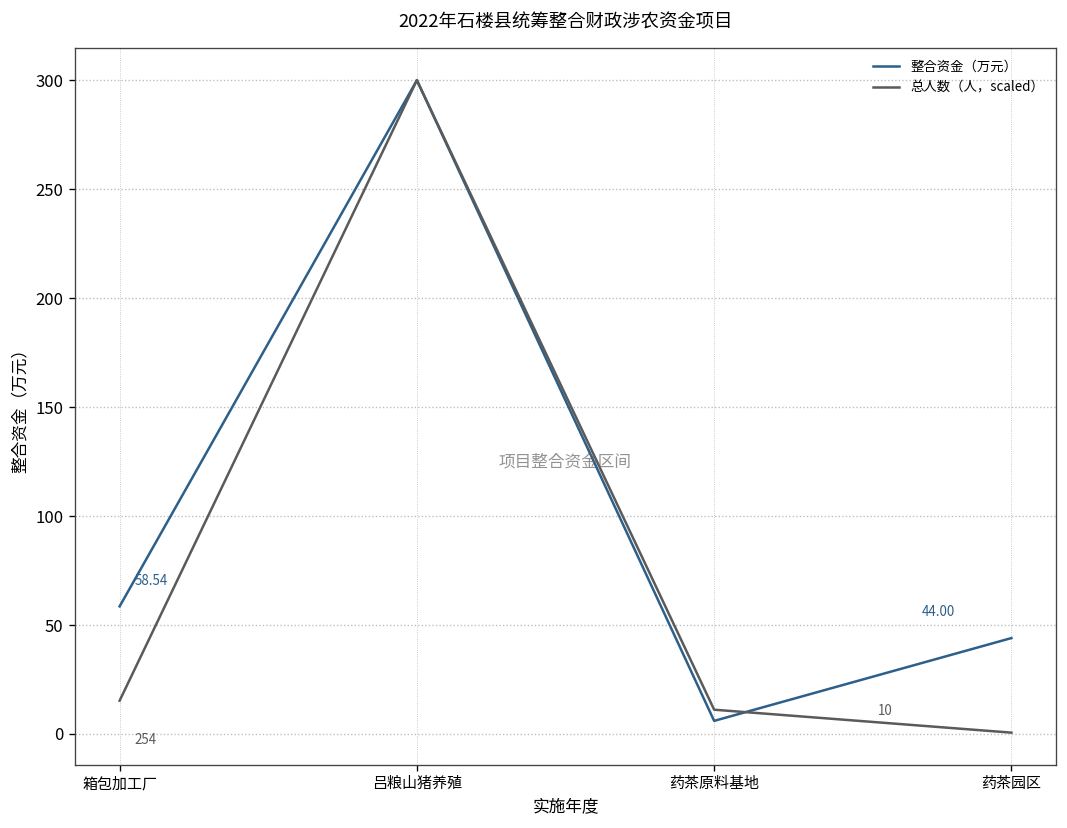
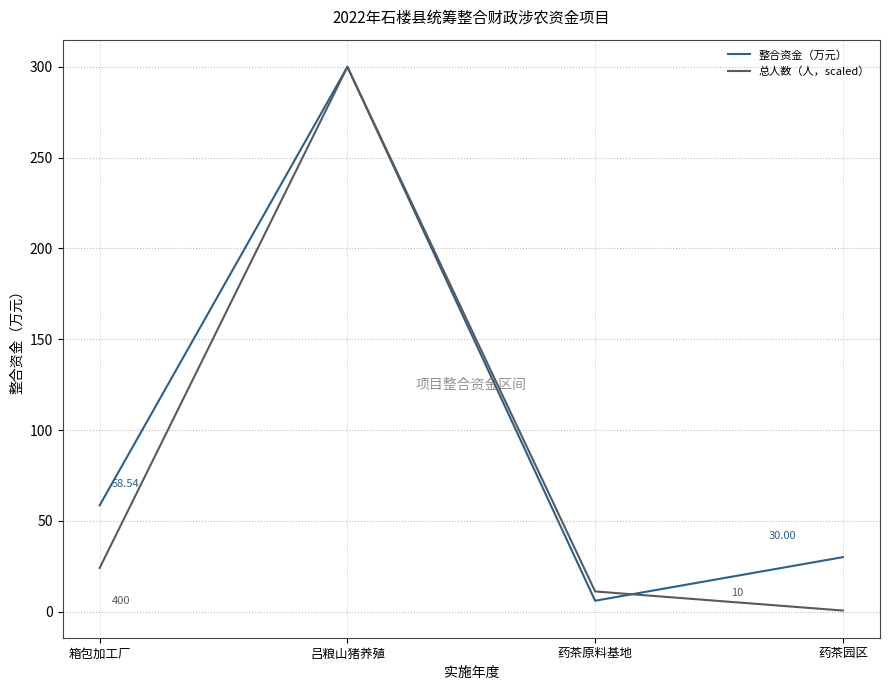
  {
    "整合资金（万元）": {
      "箱包加工厂": 58.54,
-     "药茶园区": 44.00
+     "药茶园区": 30.00
    },
    "总人数（人，scaled）": {
-     "箱包加工厂": 254
+     "箱包加工厂": 400
    }
  }
